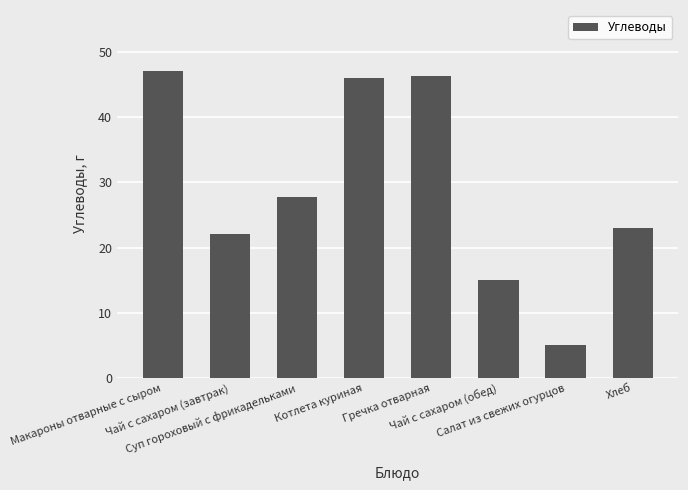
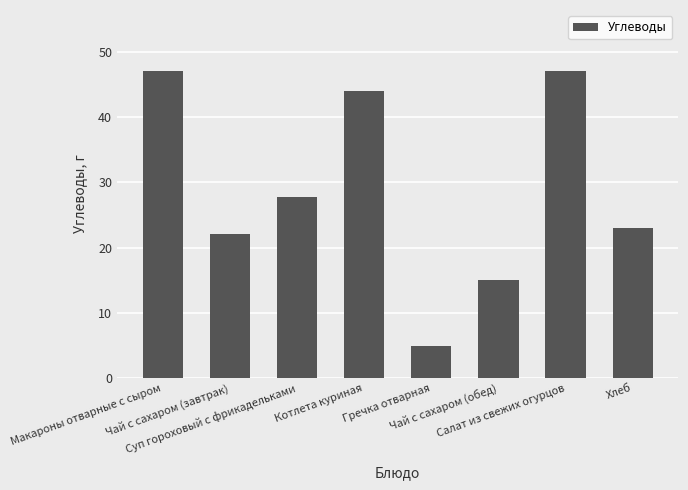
  {
    "Макароны отварные с сыром": 47,
    "Чай с сахаром (завтрак)": 22,
    "Суп гороховый с фрикадельками": 28,
-   "Котлета куриная": 46,
-   "Гречка отварная": 46,
+   "Котлета куриная": 44,
+   "Гречка отварная": 5,
    "Чай с сахаром (обед)": 15,
-   "Салат из свежих огурцов": 5,
+   "Салат из свежих огурцов": 47,
    "Хлеб": 23
  }
